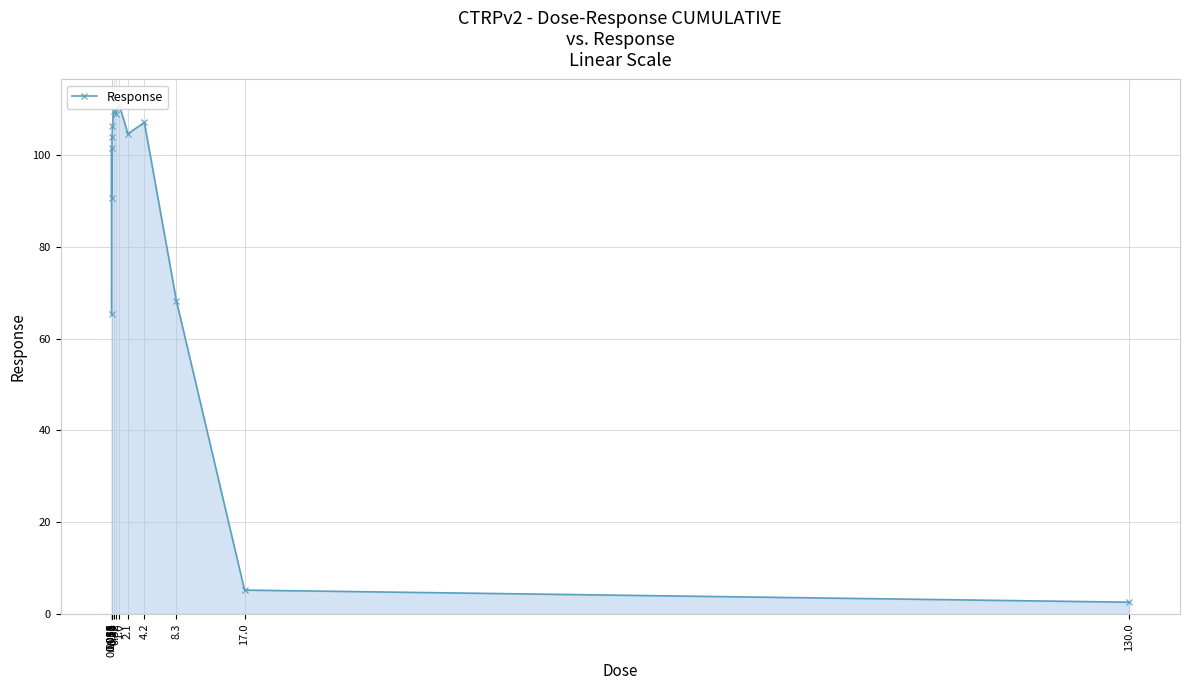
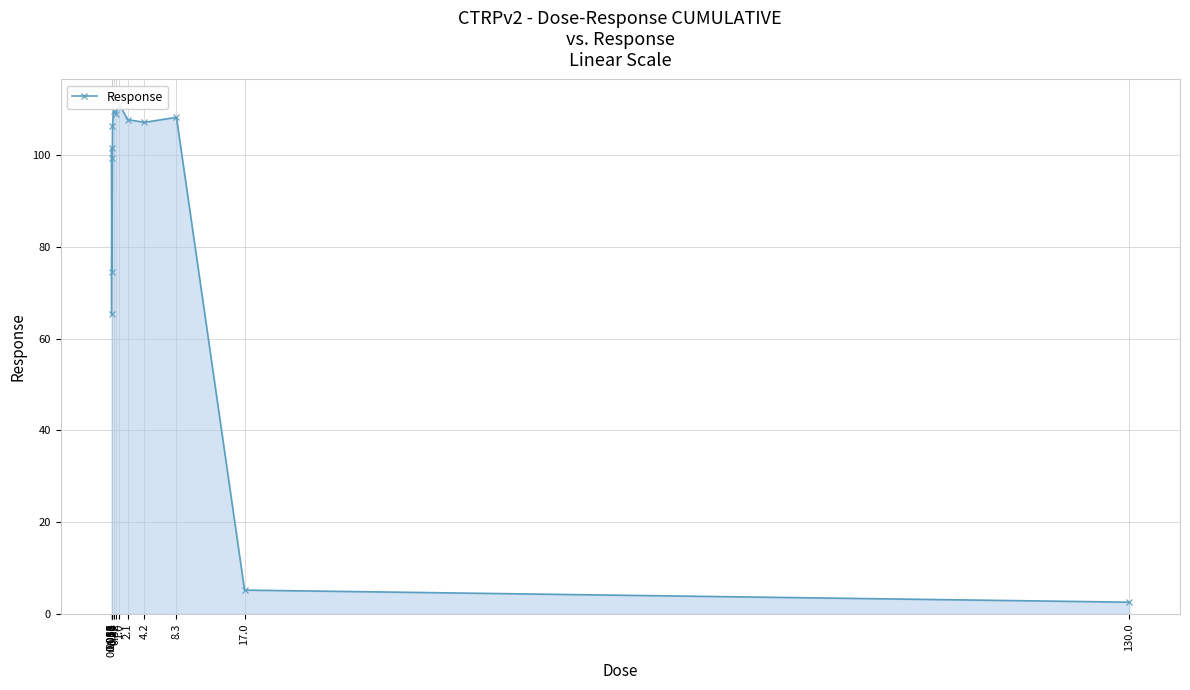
  {
    "0.0081": 65,
    "0.016": 102,
-   "0.032": 91,
-   "0.065": 104,
+   "0.032": 99,
+   "0.065": 74,
    "0.13": 106,
    "0.26": 110,
    "0.52": 109,
-   "2.1": 105,
+   "2.1": 108,
    "4.2": 107,
-   "8.3": 68,
+   "8.3": 108,
    "17.0": 5,
    "130.0": 3
  }
